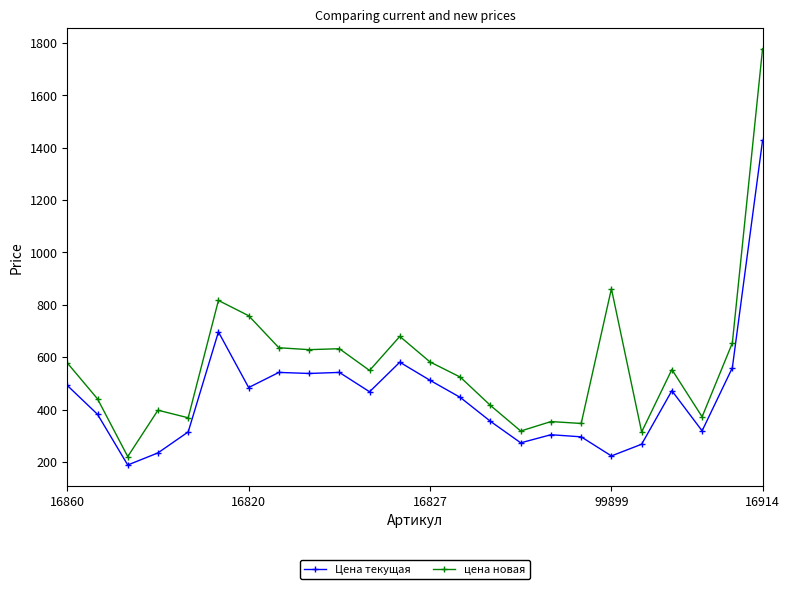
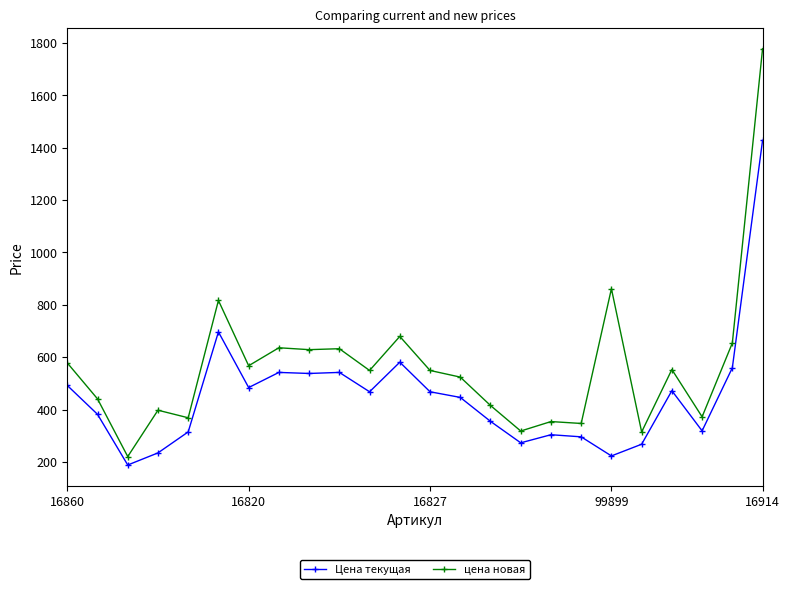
  {
    "Цена текущая": {
      "16860": 490,
      "16820": 480,
-     "16827": 510,
+     "16827": 470,
      "99899": 220,
      "16914": 1430
    },
    "цена новая": {
      "16860": 580,
-     "16820": 760,
-     "16827": 580,
+     "16820": 570,
+     "16827": 550,
      "99899": 860,
      "16914": 1780
    }
  }
